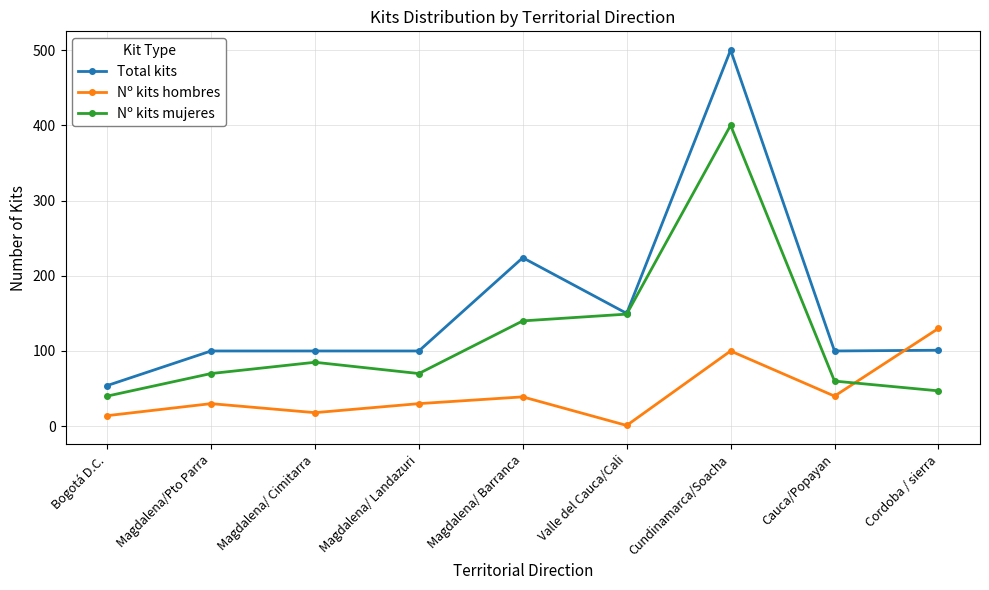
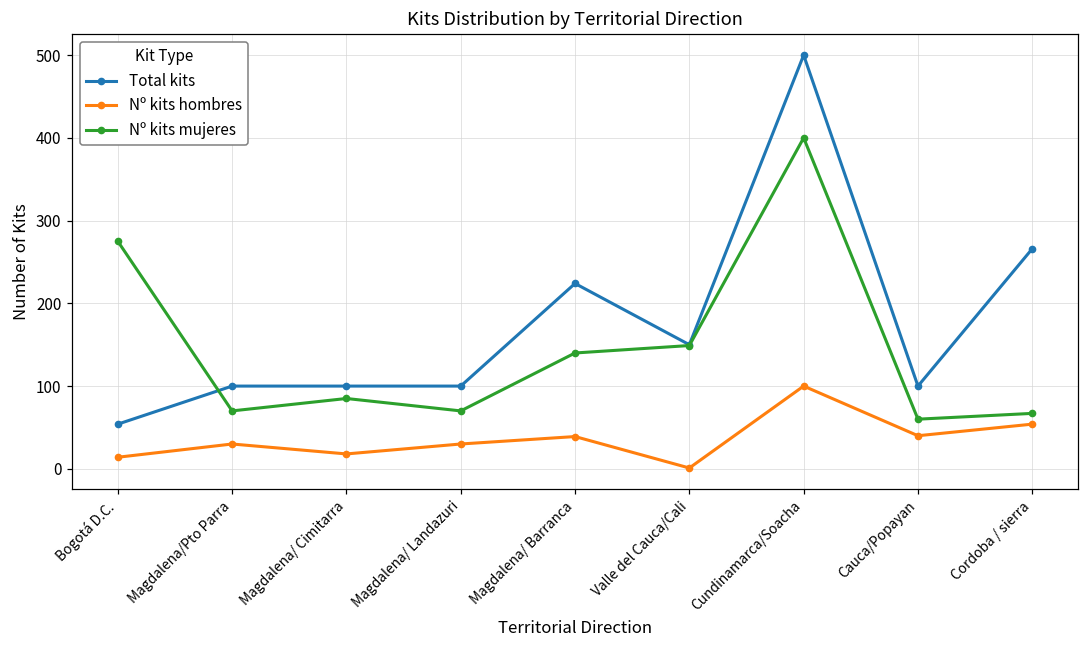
  {
    "Total kits": {
      "Bogotá D.C.": 50,
      "Magdalena/Pto Parra": 100,
      "Magdalena/ Cimitarra": 100,
      "Magdalena/ Landazuri": 100,
      "Magdalena/ Barranca": 220,
      "Cundinamarca/Soacha": 500,
      "Cauca/Popayan": 100,
-     "Cordoba / sierra": 100
+     "Cordoba / sierra": 270
    },
    "Nº kits hombres": {
      "Bogotá D.C.": 10,
      "Magdalena/Pto Parra": 30,
      "Magdalena/ Cimitarra": 20,
      "Magdalena/ Landazuri": 30,
      "Magdalena/ Barranca": 40,
      "Valle del Cauca/Cali": 0,
      "Cundinamarca/Soacha": 100,
      "Cauca/Popayan": 40,
-     "Cordoba / sierra": 130
+     "Cordoba / sierra": 50
    },
    "Nº kits mujeres": {
-     "Bogotá D.C.": 40,
+     "Bogotá D.C.": 280,
      "Magdalena/Pto Parra": 70,
      "Magdalena/ Cimitarra": 90,
      "Magdalena/ Landazuri": 70,
      "Magdalena/ Barranca": 140,
      "Cundinamarca/Soacha": 400,
      "Cauca/Popayan": 60,
-     "Cordoba / sierra": 50
+     "Cordoba / sierra": 70
    }
  }
